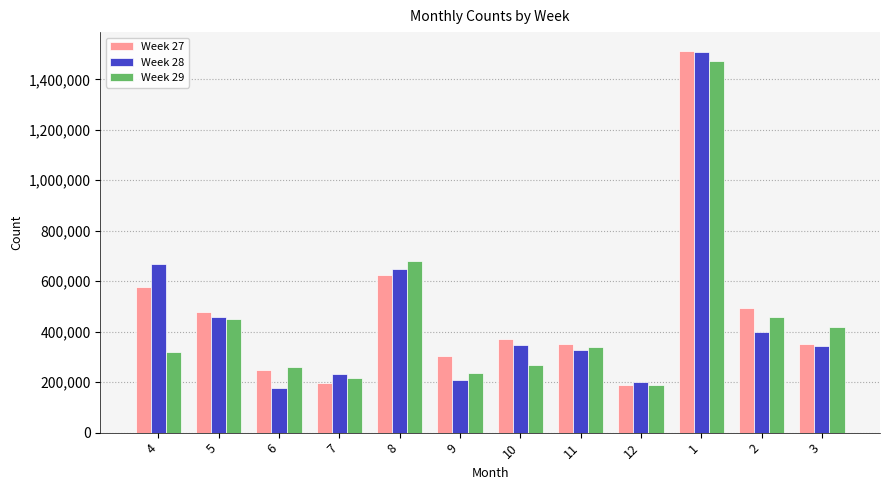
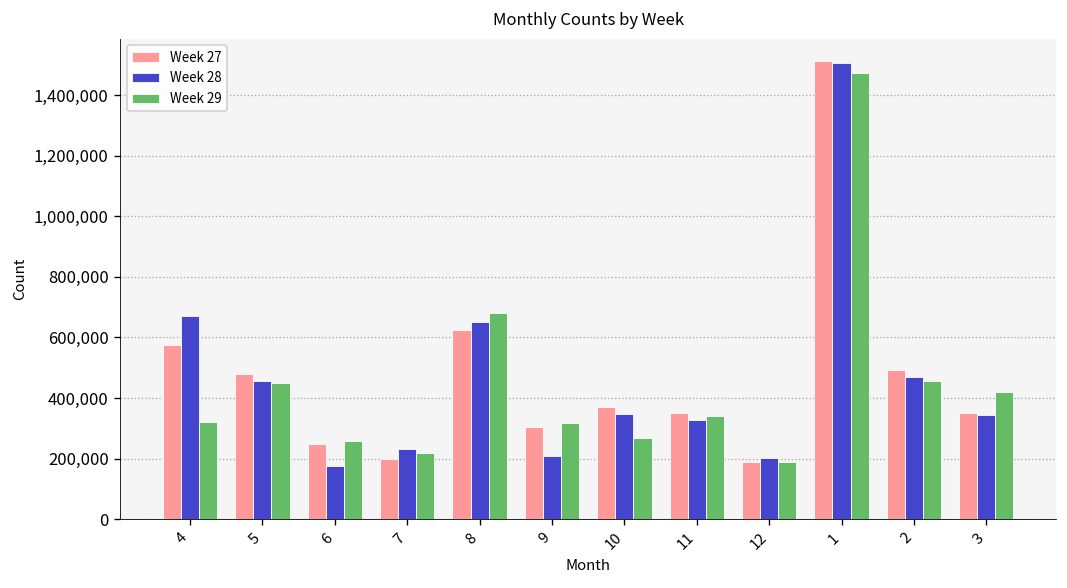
  {
    "Week 27": {
      "4": "580,000",
      "5": "480,000",
      "6": "250,000",
      "7": "200,000",
      "8": "620,000",
      "9": "300,000",
      "10": "370,000",
      "11": "350,000",
      "12": "190,000",
      "1": "1,510,000",
      "2": "490,000",
      "3": "350,000"
    },
    "Week 28": {
      "4": "670,000",
      "5": "460,000",
      "6": "180,000",
      "7": "230,000",
      "8": "650,000",
      "9": "210,000",
      "10": "350,000",
      "11": "330,000",
      "12": "200,000",
      "1": "1,510,000",
-     "2": "400,000",
+     "2": "470,000",
      "3": "340,000"
    },
    "Week 29": {
      "4": "320,000",
      "5": "450,000",
      "6": "260,000",
      "7": "220,000",
      "8": "680,000",
-     "9": "240,000",
+     "9": "320,000",
      "10": "270,000",
      "11": "340,000",
      "12": "190,000",
      "1": "1,470,000",
      "2": "460,000",
      "3": "420,000"
    }
  }
